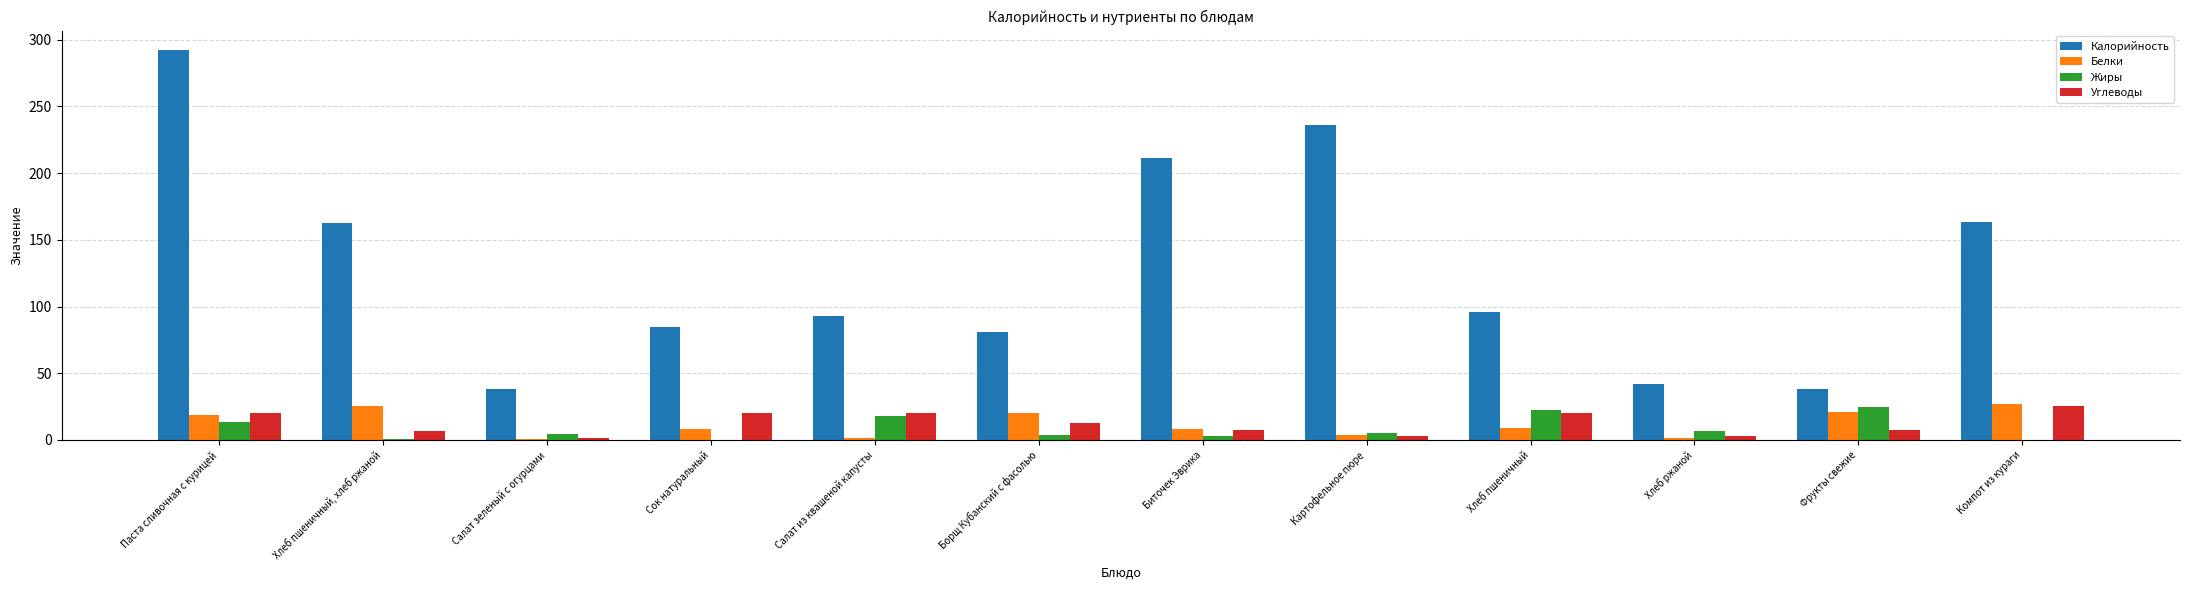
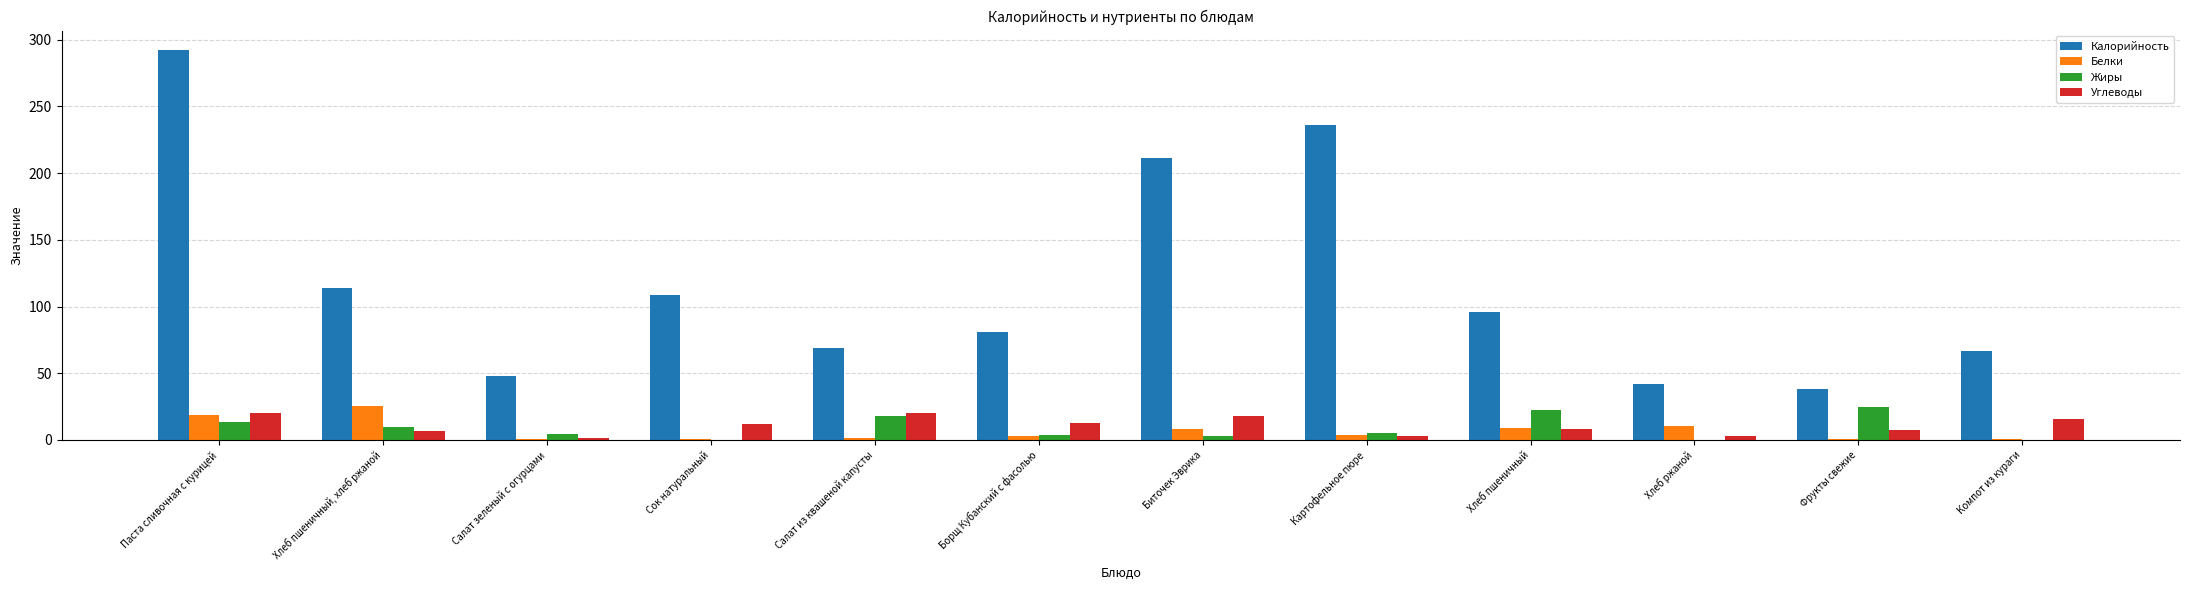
  {
    "Калорийность": {
      "Паста сливочная с курицей": 292,
-     "Хлеб пшеничный, хлеб ржаной": 162,
-     "Салат зеленый с огурцами": 38,
-     "Сок натуральный": 85,
-     "Салат из квашеной капусты": 93,
+     "Хлеб пшеничный, хлеб ржаной": 114,
+     "Салат зеленый с огурцами": 48,
+     "Сок натуральный": 108,
+     "Салат из квашеной капусты": 69,
      "Борщ Кубанский с фасолью": 81,
      "Биточек Эврика": 212,
      "Картофельное пюре": 236,
      "Хлеб пшеничный": 96,
      "Хлеб ржаной": 42,
      "Фрукты свежие": 38,
-     "Компот из кураги": 163
+     "Компот из кураги": 67
    },
    "Белки": {
      "Паста сливочная с курицей": 19,
      "Хлеб пшеничный, хлеб ржаной": 25,
-     "Сок натуральный": 8,
-     "Борщ Кубанский с фасолью": 21,
+     "Сок натуральный": 1,
+     "Борщ Кубанский с фасолью": 3,
      "Биточек Эврика": 8,
      "Картофельное пюре": 3,
      "Хлеб пшеничный": 9,
-     "Хлеб ржаной": 1,
-     "Фрукты свежие": 21,
-     "Компот из кураги": 27
+     "Хлеб ржаной": 11,
+     "Фрукты свежие": 1,
+     "Компот из кураги": 1
    },
    "Жиры": {
      "Паста сливочная с курицей": 14,
-     "Хлеб пшеничный, хлеб ржаной": 1,
+     "Хлеб пшеничный, хлеб ржаной": 10,
      "Салат зеленый с огурцами": 4,
      "Сок натуральный": 0,
      "Салат из квашеной капусты": 18,
      "Борщ Кубанский с фасолью": 3,
      "Биточек Эврика": 3,
      "Картофельное пюре": 6,
      "Хлеб пшеничный": 23,
-     "Хлеб ржаной": 7,
+     "Хлеб ржаной": 0,
      "Фрукты свежие": 25
    },
    "Углеводы": {
      "Паста сливочная с курицей": 20,
      "Хлеб пшеничный, хлеб ржаной": 7,
-     "Сок натуральный": 20,
+     "Сок натуральный": 12,
      "Салат из квашеной капусты": 20,
      "Борщ Кубанский с фасолью": 13,
-     "Биточек Эврика": 7,
+     "Биточек Эврика": 18,
      "Картофельное пюре": 3,
-     "Хлеб пшеничный": 20,
+     "Хлеб пшеничный": 8,
      "Хлеб ржаной": 3,
      "Фрукты свежие": 8,
-     "Компот из кураги": 25
+     "Компот из кураги": 16
    }
  }
